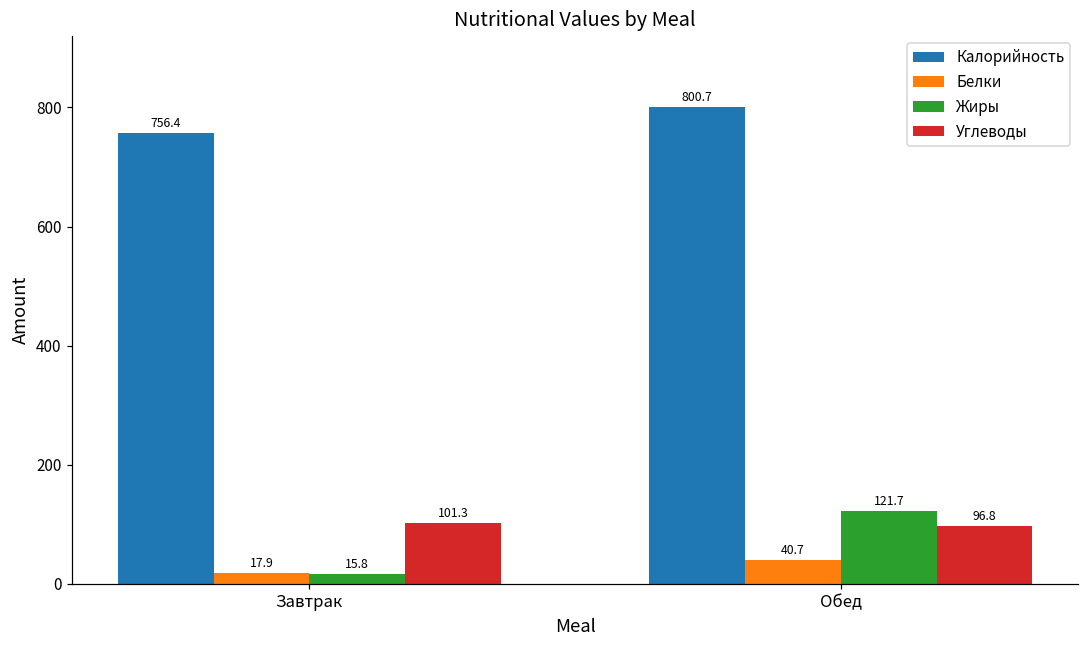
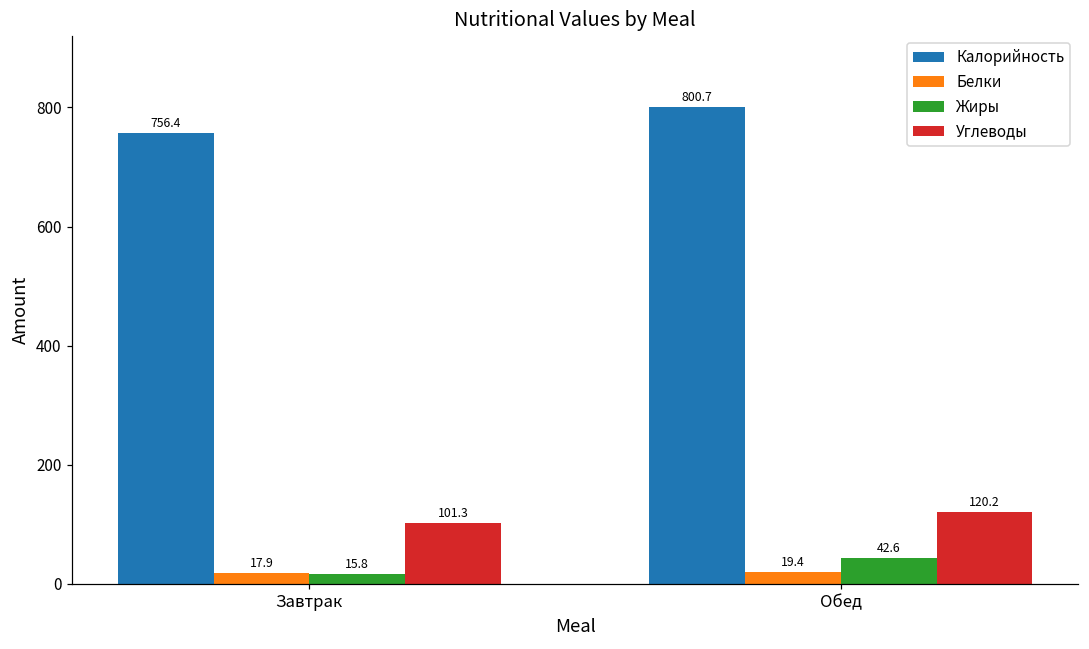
  {
    "Калорийность": {
      "Завтрак": 756.4,
      "Обед": 800.7
    },
    "Белки": {
      "Завтрак": 17.9,
-     "Обед": 40.7
+     "Обед": 19.4
    },
    "Жиры": {
      "Завтрак": 15.8,
-     "Обед": 121.7
+     "Обед": 42.6
    },
    "Углеводы": {
      "Завтрак": 101.3,
-     "Обед": 96.8
+     "Обед": 120.2
    }
  }
